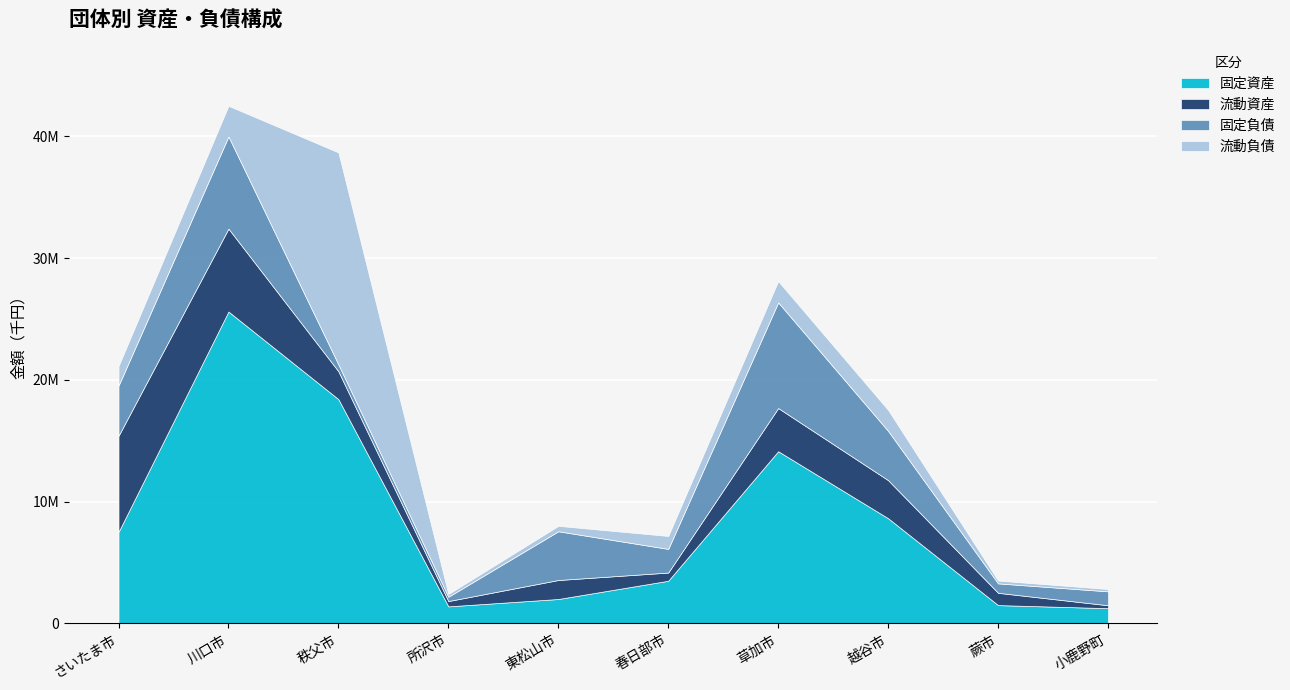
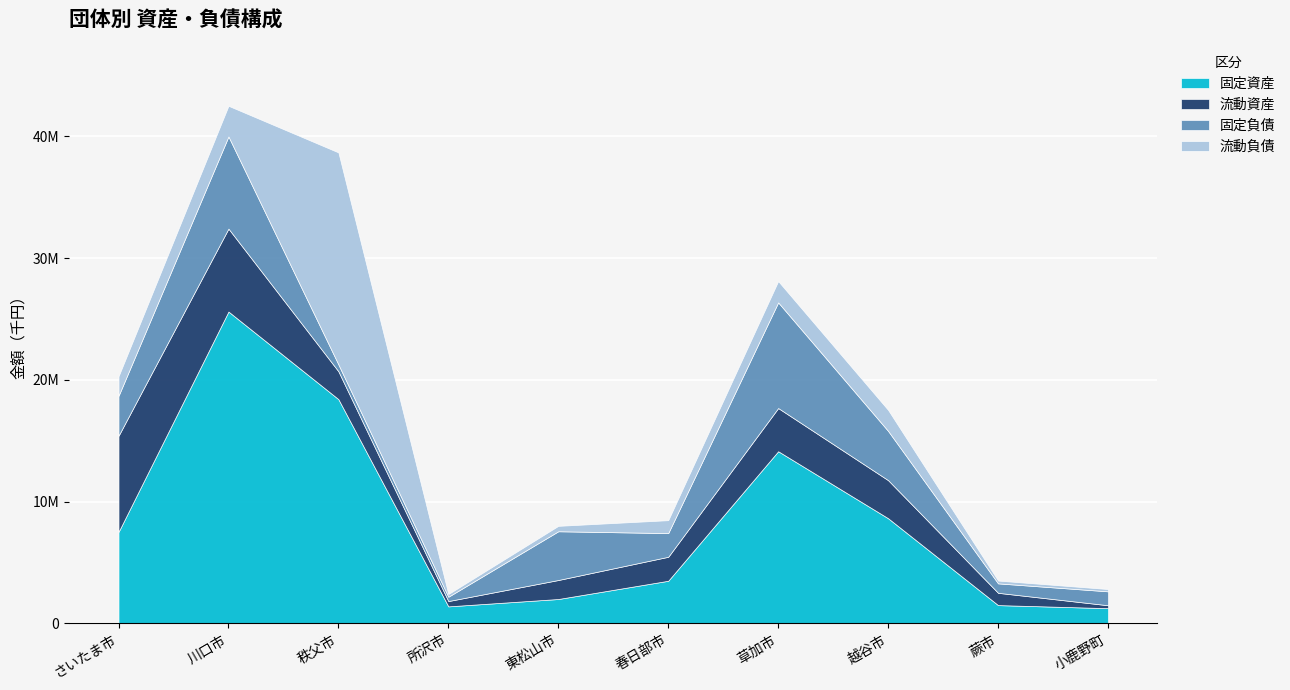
  {
    "固定資産": {
      "さいたま市": 7500000,
      "川口市": 25600000,
      "秩父市": 18400000,
      "所沢市": 1400000,
      "東松山市": 2000000,
      "春日部市": 3500000,
      "草加市": 14100000,
      "越谷市": 8600000,
      "蕨市": 1500000,
      "小鹿野町": 1300000
    },
    "流動資産": {
      "さいたま市": 7900000,
      "川口市": 6800000,
      "秩父市": 2300000,
      "所沢市": 400000,
      "東松山市": 1600000,
-     "春日部市": 700000,
+     "春日部市": 2000000,
      "草加市": 3500000,
      "越谷市": 3100000,
      "蕨市": 1000000,
      "小鹿野町": 200000
    },
    "固定負債": {
-     "さいたま市": 4100000,
+     "さいたま市": 3300000,
      "川口市": 7600000,
      "秩父市": 600000,
      "所沢市": 400000,
      "東松山市": 4000000,
      "春日部市": 1900000,
      "草加市": 8700000,
      "越谷市": 4000000,
      "蕨市": 800000
    },
    "流動負債": {
      "さいたま市": 1600000,
      "川口市": 2500000,
      "秩父市": 17400000,
      "所沢市": 200000,
      "東松山市": 400000,
      "春日部市": 1100000,
      "草加市": 1700000,
      "越谷市": 1700000,
      "蕨市": 200000
    }
  }
